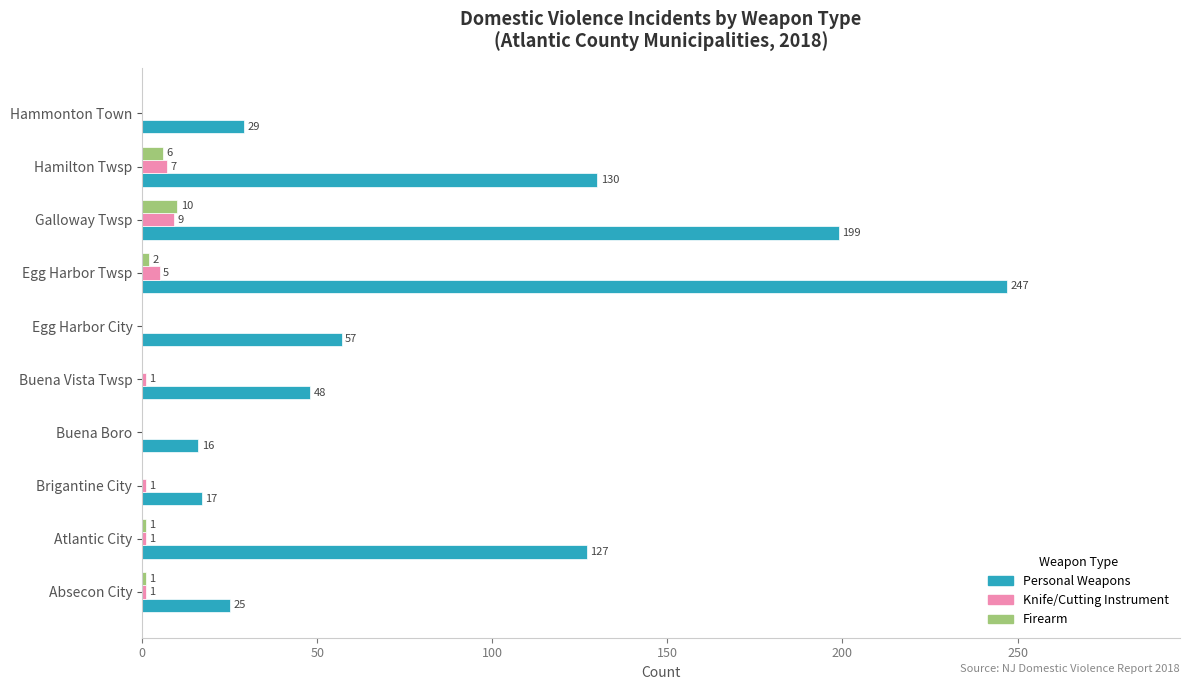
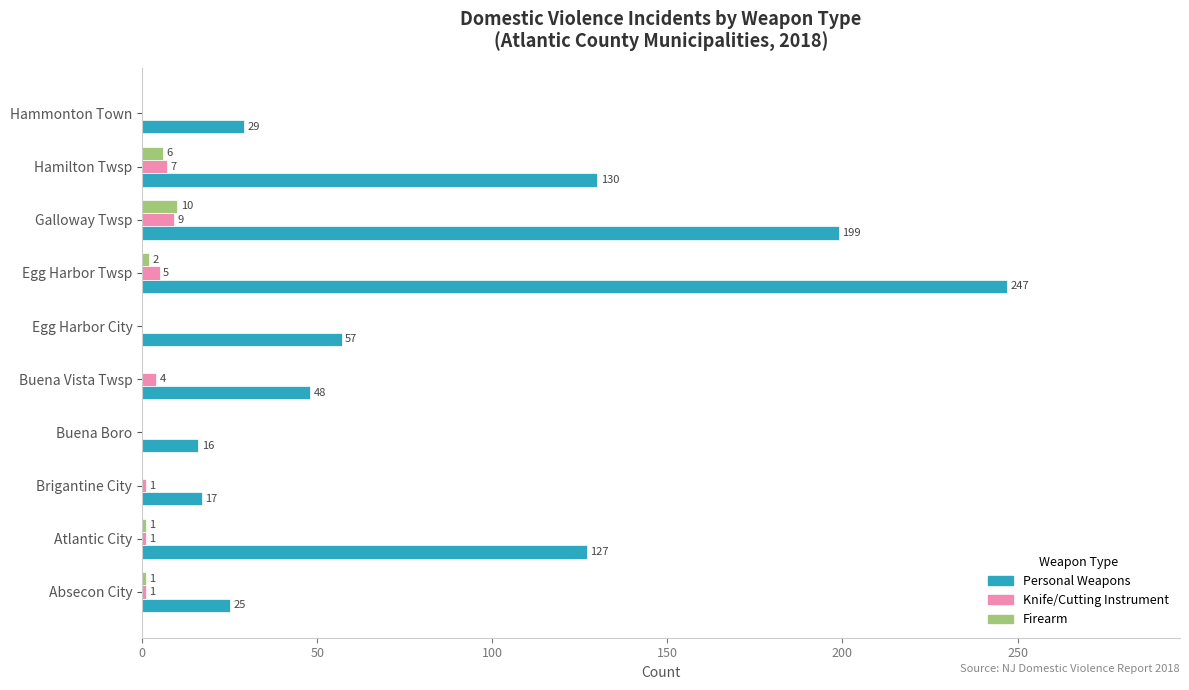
  {
    "Personal Weapons": {
      "Hammonton Town": 29,
      "Hamilton Twsp": 130,
      "Galloway Twsp": 199,
      "Egg Harbor Twsp": 247,
      "Egg Harbor City": 57,
      "Buena Vista Twsp": 48,
      "Buena Boro": 16,
      "Brigantine City": 17,
      "Atlantic City": 127,
      "Absecon City": 25
    },
    "Knife/Cutting Instrument": {
      "Hamilton Twsp": 7,
      "Galloway Twsp": 9,
      "Egg Harbor Twsp": 5,
-     "Buena Vista Twsp": 1,
+     "Buena Vista Twsp": 4,
      "Brigantine City": 1,
      "Atlantic City": 1,
      "Absecon City": 1
    },
    "Firearm": {
      "Hamilton Twsp": 6,
      "Galloway Twsp": 10,
      "Egg Harbor Twsp": 2,
      "Atlantic City": 1,
      "Absecon City": 1
    }
  }
